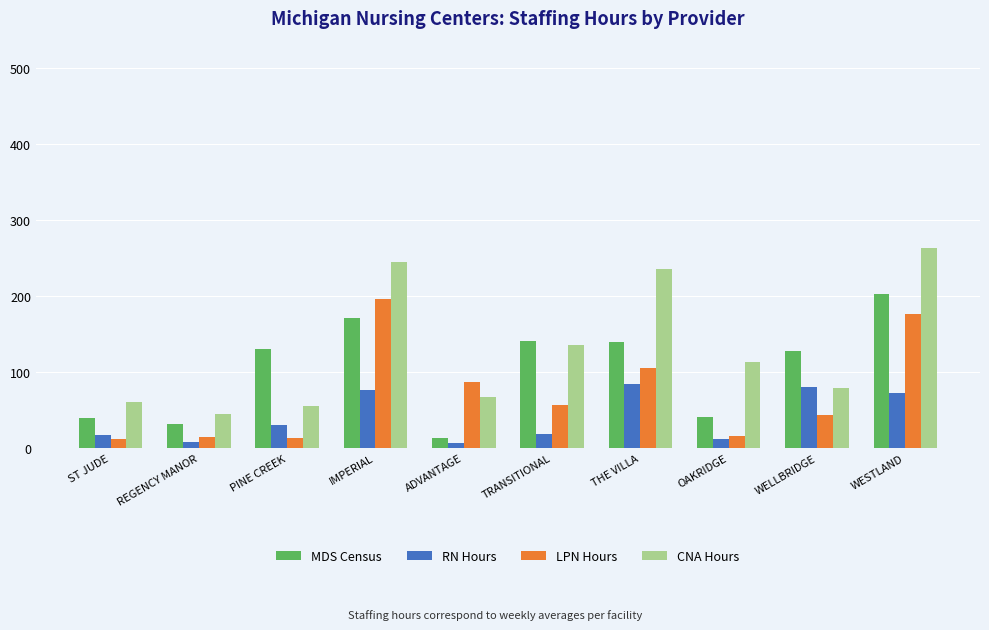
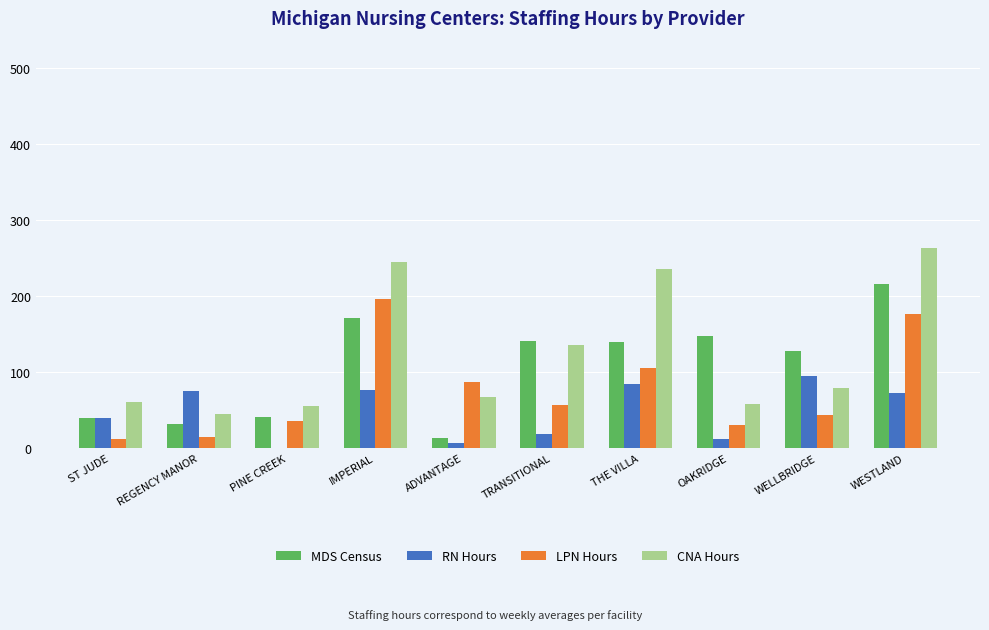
  {
    "MDS Census": {
      "ST JUDE": 40,
      "REGENCY MANOR": 30,
-     "PINE CREEK": 130,
+     "PINE CREEK": 40,
      "IMPERIAL": 170,
      "ADVANTAGE": 10,
      "TRANSITIONAL": 140,
      "THE VILLA": 140,
-     "OAKRIDGE": 40,
+     "OAKRIDGE": 150,
      "WELLBRIDGE": 130,
-     "WESTLAND": 200
+     "WESTLAND": 220
    },
    "RN Hours": {
-     "ST JUDE": 20,
-     "REGENCY MANOR": 10,
-     "PINE CREEK": 30,
+     "ST JUDE": 40,
+     "REGENCY MANOR": 80,
+     "PINE CREEK": 0,
      "IMPERIAL": 80,
      "ADVANTAGE": 10,
      "TRANSITIONAL": 20,
      "THE VILLA": 80,
      "OAKRIDGE": 10,
-     "WELLBRIDGE": 80,
+     "WELLBRIDGE": 100,
      "WESTLAND": 70
    },
    "LPN Hours": {
      "ST JUDE": 10,
      "REGENCY MANOR": 10,
-     "PINE CREEK": 10,
+     "PINE CREEK": 40,
      "IMPERIAL": 200,
      "ADVANTAGE": 90,
      "TRANSITIONAL": 60,
      "THE VILLA": 100,
-     "OAKRIDGE": 20,
+     "OAKRIDGE": 30,
      "WELLBRIDGE": 40,
      "WESTLAND": 180
    },
    "CNA Hours": {
      "ST JUDE": 60,
      "REGENCY MANOR": 40,
      "PINE CREEK": 60,
      "IMPERIAL": 240,
      "ADVANTAGE": 70,
      "TRANSITIONAL": 140,
      "THE VILLA": 240,
-     "OAKRIDGE": 110,
+     "OAKRIDGE": 60,
      "WELLBRIDGE": 80,
      "WESTLAND": 260
    }
  }
